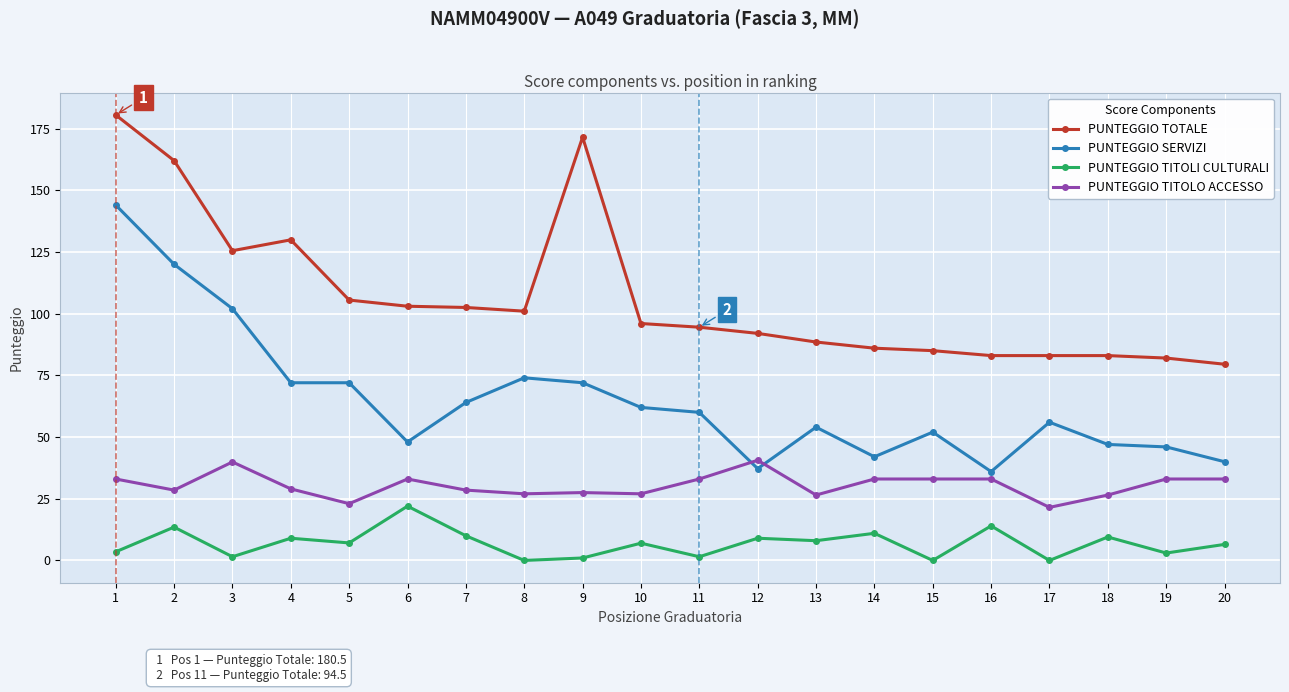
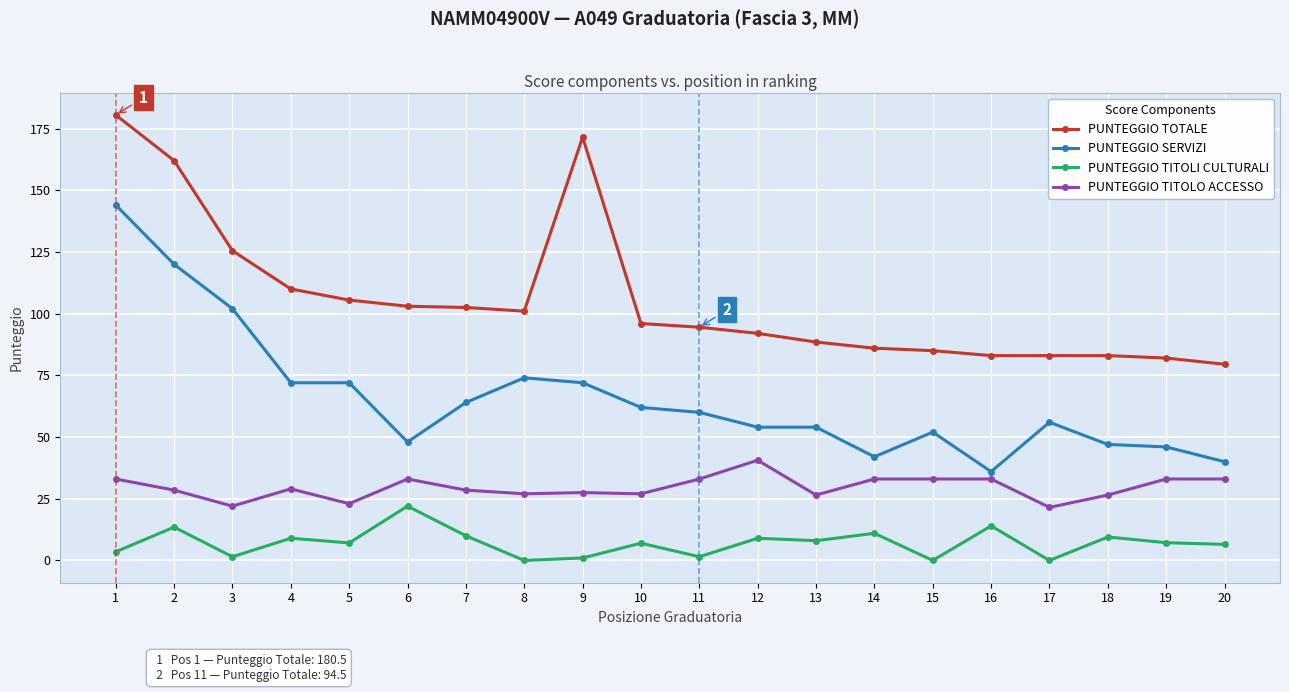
  {
    "PUNTEGGIO TOTALE": {
      "2": 162,
      "3": 126,
-     "4": 130,
+     "4": 110,
      "5": 106,
      "6": 103,
      "7": 103,
      "8": 101,
      "9": 172,
      "10": 96,
      "12": 92,
      "13": 89,
      "14": 86,
      "15": 85,
      "16": 83,
      "17": 83,
      "18": 83,
      "19": 82,
      "20": 80
    },
    "PUNTEGGIO SERVIZI": {
      "1": 144,
      "2": 120,
      "3": 102,
      "4": 72,
      "5": 72,
      "6": 48,
      "7": 64,
      "8": 74,
      "9": 72,
      "10": 62,
      "11": 60,
-     "12": 37,
+     "12": 54,
      "13": 54,
      "14": 42,
      "15": 52,
      "16": 36,
      "17": 56,
      "18": 47,
      "19": 46,
      "20": 40
    },
    "PUNTEGGIO TITOLI CULTURALI": {
      "1": 4,
      "2": 14,
      "3": 2,
      "4": 9,
      "5": 7,
      "6": 22,
      "7": 10,
      "8": 0,
      "9": 1,
      "10": 7,
      "11": 2,
      "12": 9,
      "13": 8,
      "14": 11,
      "15": 0,
      "16": 14,
      "17": 0,
      "18": 10,
-     "19": 3,
+     "19": 7,
      "20": 7
    },
    "PUNTEGGIO TITOLO ACCESSO": {
      "1": 33,
      "2": 29,
-     "3": 40,
+     "3": 22,
      "4": 29,
      "5": 23,
      "6": 33,
      "7": 29,
      "8": 27,
      "9": 28,
      "10": 27,
      "11": 33,
      "12": 41,
      "13": 27,
      "14": 33,
      "15": 33,
      "16": 33,
      "17": 22,
      "18": 27,
      "19": 33,
      "20": 33
    }
  }
